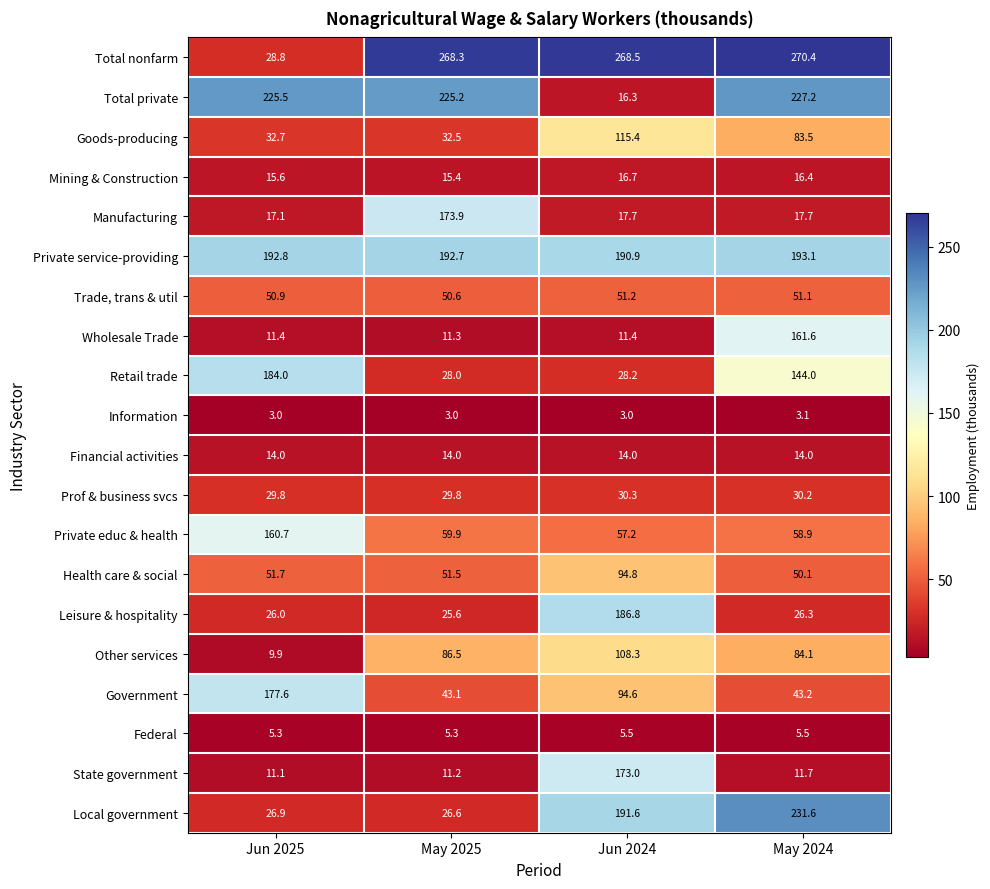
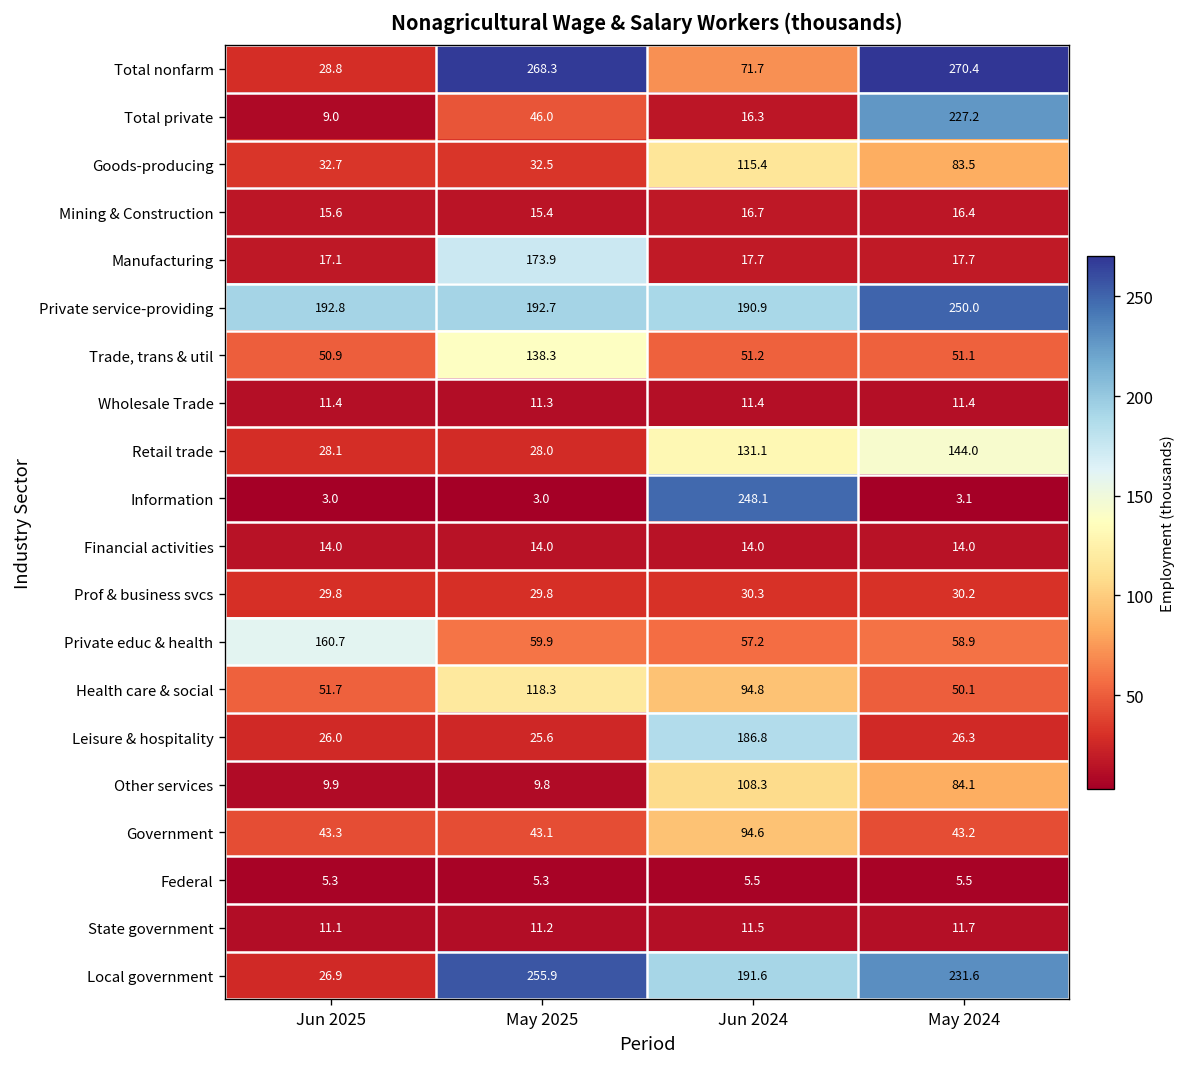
  {
    "Total nonfarm": {
      "Jun 2025": 28.8,
      "May 2025": 268.3,
-     "Jun 2024": 268.5,
+     "Jun 2024": 71.7,
      "May 2024": 270.4
    },
    "Total private": {
-     "Jun 2025": 225.5,
-     "May 2025": 225.2,
+     "Jun 2025": 9.0,
+     "May 2025": 46.0,
      "Jun 2024": 16.3,
      "May 2024": 227.2
    },
    "Goods-producing": {
      "Jun 2025": 32.7,
      "May 2025": 32.5,
      "Jun 2024": 115.4,
      "May 2024": 83.5
    },
    "Mining & Construction": {
      "Jun 2025": 15.6,
      "May 2025": 15.4,
      "Jun 2024": 16.7,
      "May 2024": 16.4
    },
    "Manufacturing": {
      "Jun 2025": 17.1,
      "May 2025": 173.9,
      "Jun 2024": 17.7,
      "May 2024": 17.7
    },
    "Private service-providing": {
      "Jun 2025": 192.8,
      "May 2025": 192.7,
      "Jun 2024": 190.9,
-     "May 2024": 193.1
+     "May 2024": 250.0
    },
    "Trade, trans & util": {
      "Jun 2025": 50.9,
-     "May 2025": 50.6,
+     "May 2025": 138.3,
      "Jun 2024": 51.2,
      "May 2024": 51.1
    },
    "Wholesale Trade": {
      "Jun 2025": 11.4,
      "May 2025": 11.3,
      "Jun 2024": 11.4,
-     "May 2024": 161.6
+     "May 2024": 11.4
    },
    "Retail trade": {
-     "Jun 2025": 184.0,
+     "Jun 2025": 28.1,
      "May 2025": 28.0,
-     "Jun 2024": 28.2,
+     "Jun 2024": 131.1,
      "May 2024": 144.0
    },
    "Information": {
      "Jun 2025": 3.0,
      "May 2025": 3.0,
-     "Jun 2024": 3.0,
+     "Jun 2024": 248.1,
      "May 2024": 3.1
    },
    "Financial activities": {
      "Jun 2025": 14.0,
      "May 2025": 14.0,
      "Jun 2024": 14.0,
      "May 2024": 14.0
    },
    "Prof & business svcs": {
      "Jun 2025": 29.8,
      "May 2025": 29.8,
      "Jun 2024": 30.3,
      "May 2024": 30.2
    },
    "Private educ & health": {
      "Jun 2025": 160.7,
      "May 2025": 59.9,
      "Jun 2024": 57.2,
      "May 2024": 58.9
    },
    "Health care & social": {
      "Jun 2025": 51.7,
-     "May 2025": 51.5,
+     "May 2025": 118.3,
      "Jun 2024": 94.8,
      "May 2024": 50.1
    },
    "Leisure & hospitality": {
      "Jun 2025": 26.0,
      "May 2025": 25.6,
      "Jun 2024": 186.8,
      "May 2024": 26.3
    },
    "Other services": {
      "Jun 2025": 9.9,
-     "May 2025": 86.5,
+     "May 2025": 9.8,
      "Jun 2024": 108.3,
      "May 2024": 84.1
    },
    "Government": {
-     "Jun 2025": 177.6,
+     "Jun 2025": 43.3,
      "May 2025": 43.1,
      "Jun 2024": 94.6,
      "May 2024": 43.2
    },
    "Federal": {
      "Jun 2025": 5.3,
      "May 2025": 5.3,
      "Jun 2024": 5.5,
      "May 2024": 5.5
    },
    "State government": {
      "Jun 2025": 11.1,
      "May 2025": 11.2,
-     "Jun 2024": 173.0,
+     "Jun 2024": 11.5,
      "May 2024": 11.7
    },
    "Local government": {
      "Jun 2025": 26.9,
-     "May 2025": 26.6,
+     "May 2025": 255.9,
      "Jun 2024": 191.6,
      "May 2024": 231.6
    }
  }
